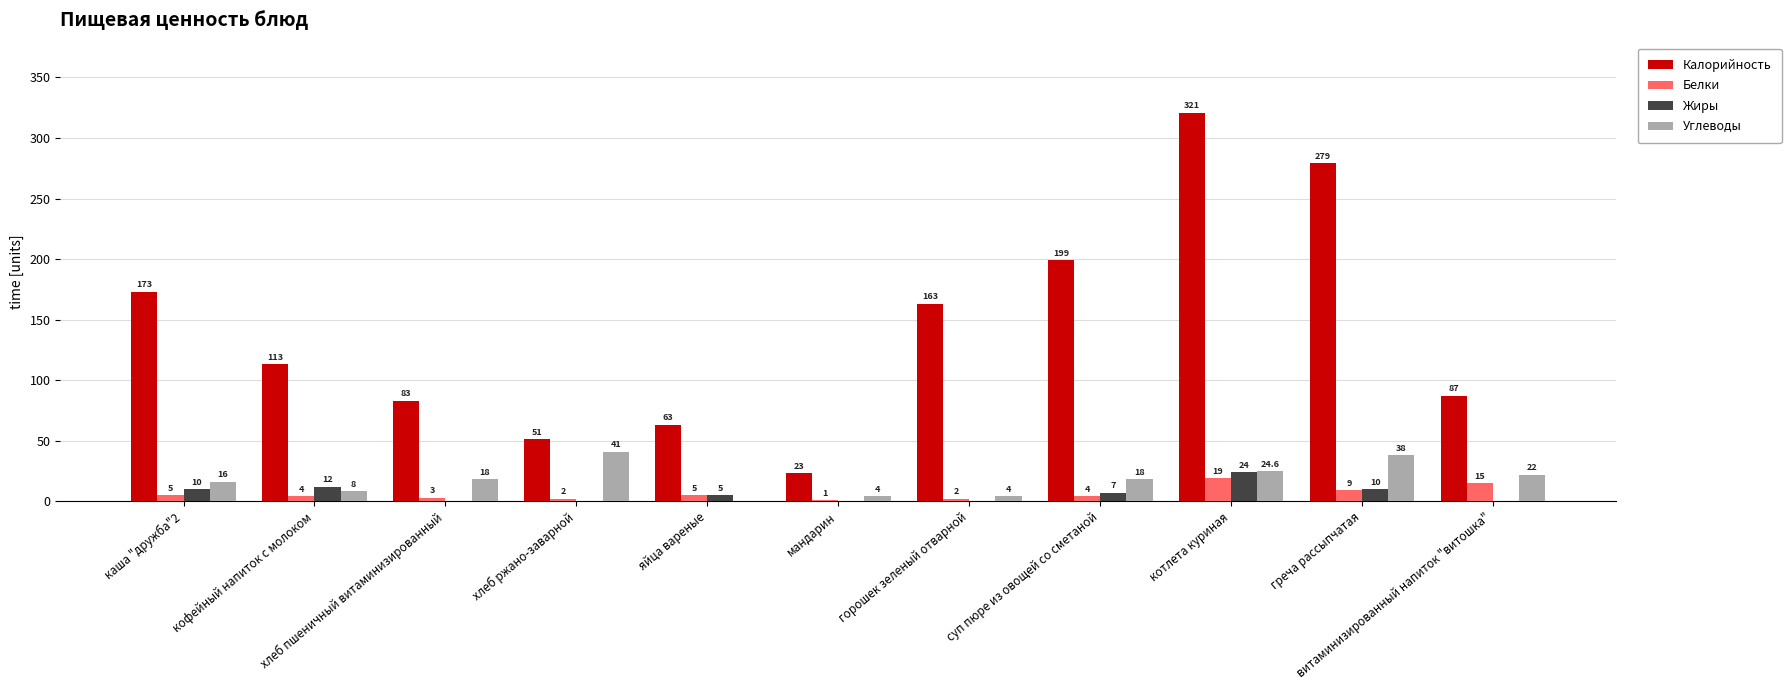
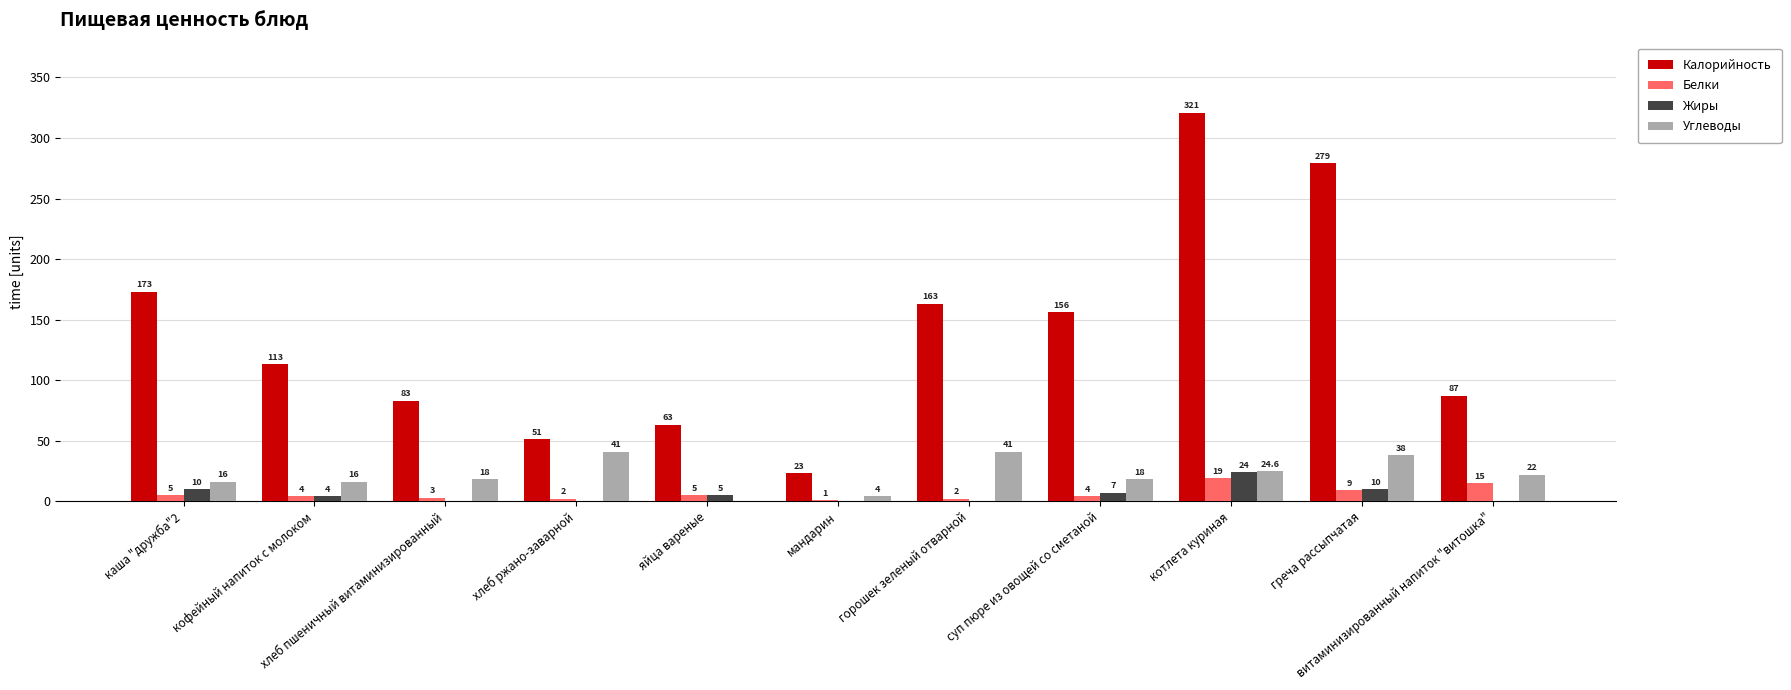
  {
    "Калорийность": {
      "каша \"дружба\"2": 173,
      "кофейный напиток с молоком": 113,
      "хлеб пшеничный витаминизированный": 83,
      "хлеб ржано-заварной": 51,
      "яйца вареные": 63,
      "мандарин": 23,
      "горошек зеленый отварной": 163,
-     "суп пюре из овощей со сметаной": 199,
+     "суп пюре из овощей со сметаной": 156,
      "котлета куриная": 321,
      "греча рассыпчатая": 279,
      "витаминизированный напиток \"витошка\"": 87
    },
    "Белки": {
      "каша \"дружба\"2": 5,
      "кофейный напиток с молоком": 4,
      "хлеб пшеничный витаминизированный": 3,
      "хлеб ржано-заварной": 2,
      "яйца вареные": 5,
      "мандарин": 1,
      "горошек зеленый отварной": 2,
      "суп пюре из овощей со сметаной": 4,
      "котлета куриная": 19,
      "греча рассыпчатая": 9,
      "витаминизированный напиток \"витошка\"": 15
    },
    "Жиры": {
      "каша \"дружба\"2": 10,
-     "кофейный напиток с молоком": 12,
+     "кофейный напиток с молоком": 4,
      "яйца вареные": 5,
      "суп пюре из овощей со сметаной": 7,
      "котлета куриная": 24,
      "греча рассыпчатая": 10
    },
    "Углеводы": {
      "каша \"дружба\"2": 16,
-     "кофейный напиток с молоком": 8,
+     "кофейный напиток с молоком": 16,
      "хлеб пшеничный витаминизированный": 18,
      "хлеб ржано-заварной": 41,
      "мандарин": 4,
-     "горошек зеленый отварной": 4,
+     "горошек зеленый отварной": 41,
      "суп пюре из овощей со сметаной": 18,
      "котлета куриная": 24.6,
      "греча рассыпчатая": 38,
      "витаминизированный напиток \"витошка\"": 22
    }
  }
